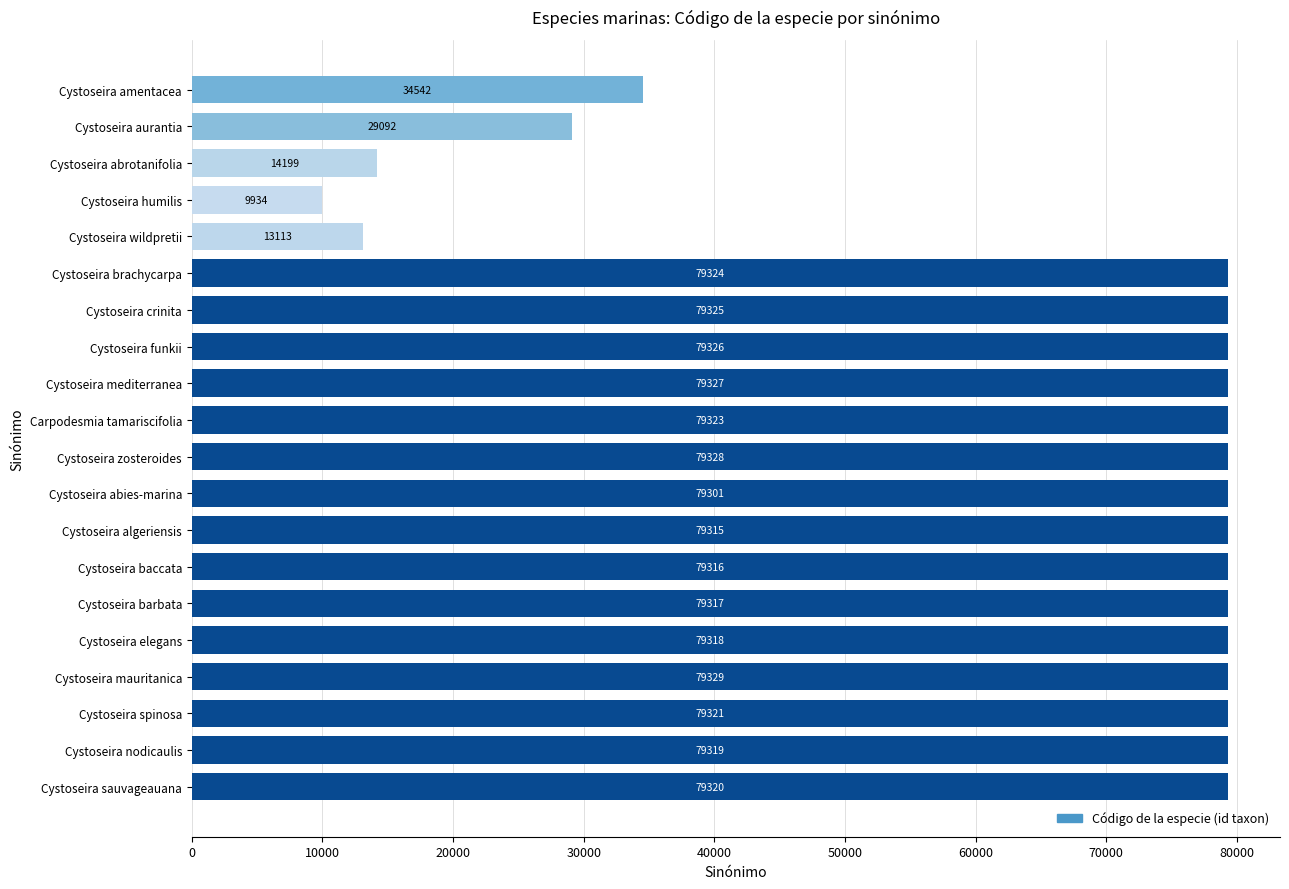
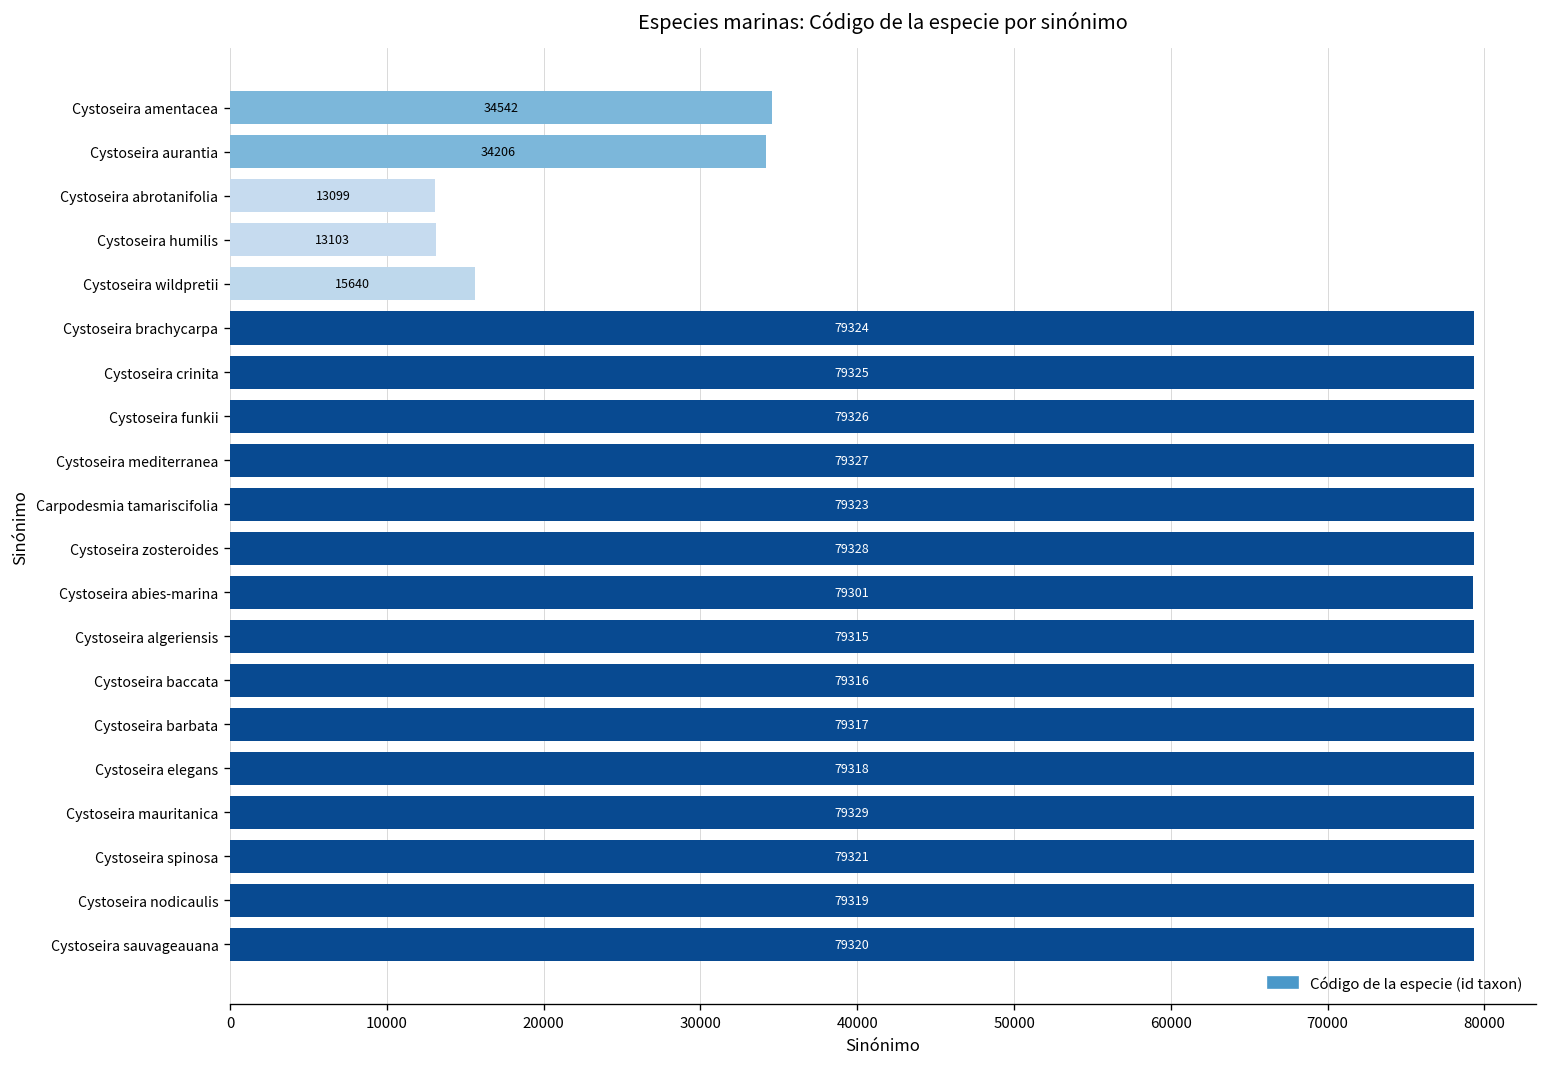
  {
    "Cystoseira amentacea": 34542,
-   "Cystoseira aurantia": 29092,
-   "Cystoseira abrotanifolia": 14199,
-   "Cystoseira humilis": 9934,
-   "Cystoseira wildpretii": 13113,
+   "Cystoseira aurantia": 34206,
+   "Cystoseira abrotanifolia": 13099,
+   "Cystoseira humilis": 13103,
+   "Cystoseira wildpretii": 15640,
    "Cystoseira brachycarpa": 79324,
    "Cystoseira crinita": 79325,
    "Cystoseira funkii": 79326,
    "Cystoseira mediterranea": 79327,
    "Carpodesmia tamariscifolia": 79323,
    "Cystoseira zosteroides": 79328,
    "Cystoseira abies-marina": 79301,
    "Cystoseira algeriensis": 79315,
    "Cystoseira baccata": 79316,
    "Cystoseira barbata": 79317,
    "Cystoseira elegans": 79318,
    "Cystoseira mauritanica": 79329,
    "Cystoseira spinosa": 79321,
    "Cystoseira nodicaulis": 79319,
    "Cystoseira sauvageauana": 79320
  }
